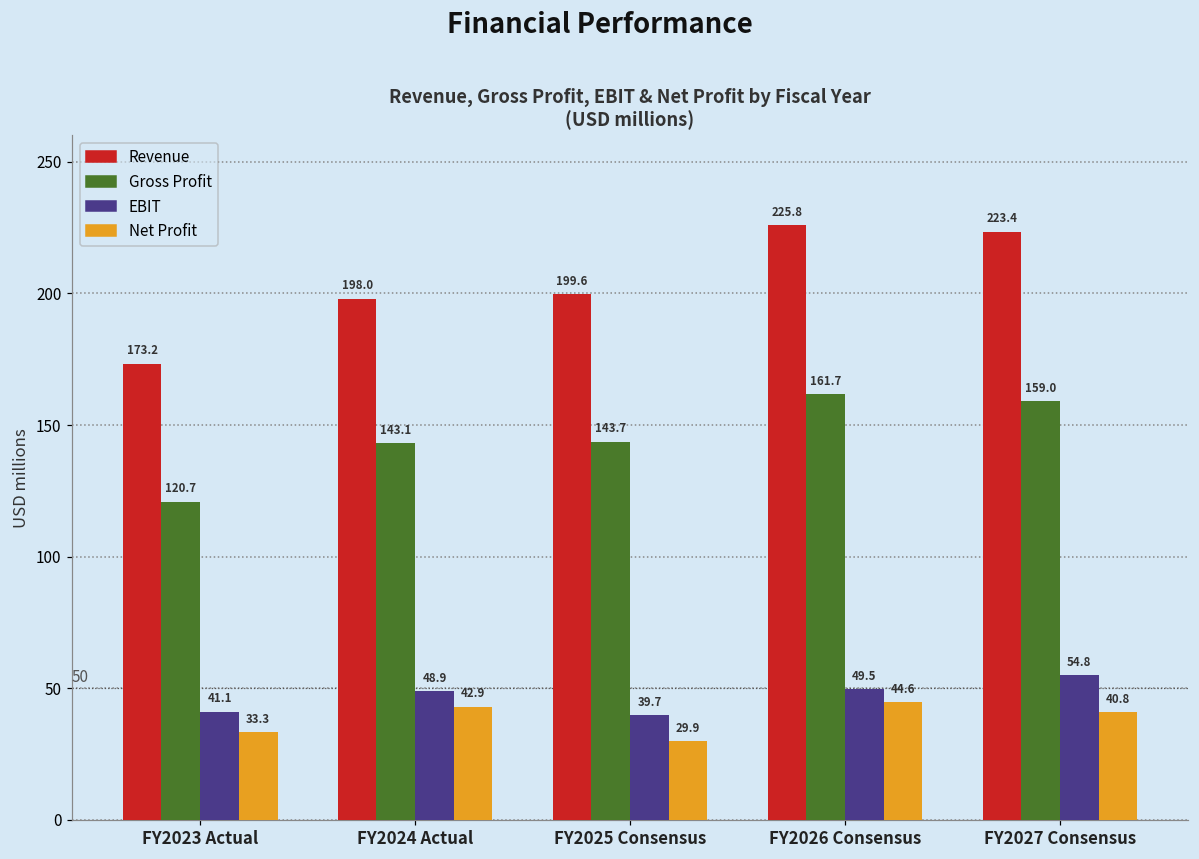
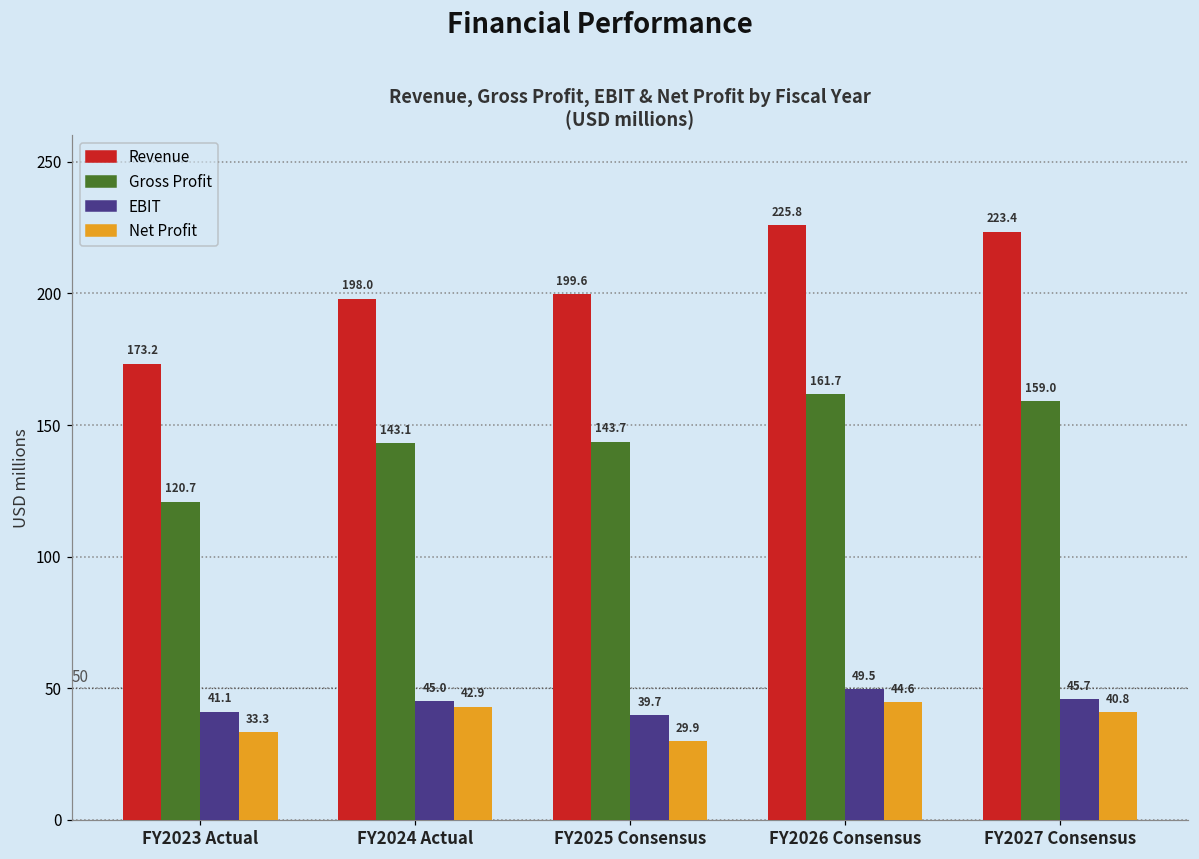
  {
    "Revenue": {
      "FY2023 Actual": 173.2,
      "FY2024 Actual": 198.0,
      "FY2025 Consensus": 199.6,
      "FY2026 Consensus": 225.8,
      "FY2027 Consensus": 223.4
    },
    "Gross Profit": {
      "FY2023 Actual": 120.7,
      "FY2024 Actual": 143.1,
      "FY2025 Consensus": 143.7,
      "FY2026 Consensus": 161.7,
      "FY2027 Consensus": 159.0
    },
    "EBIT": {
      "FY2023 Actual": 41.1,
-     "FY2024 Actual": 48.9,
+     "FY2024 Actual": 45.0,
      "FY2025 Consensus": 39.7,
      "FY2026 Consensus": 49.5,
-     "FY2027 Consensus": 54.8
+     "FY2027 Consensus": 45.7
    },
    "Net Profit": {
      "FY2023 Actual": 33.3,
      "FY2024 Actual": 42.9,
      "FY2025 Consensus": 29.9,
      "FY2026 Consensus": 44.6,
      "FY2027 Consensus": 40.8
    }
  }
